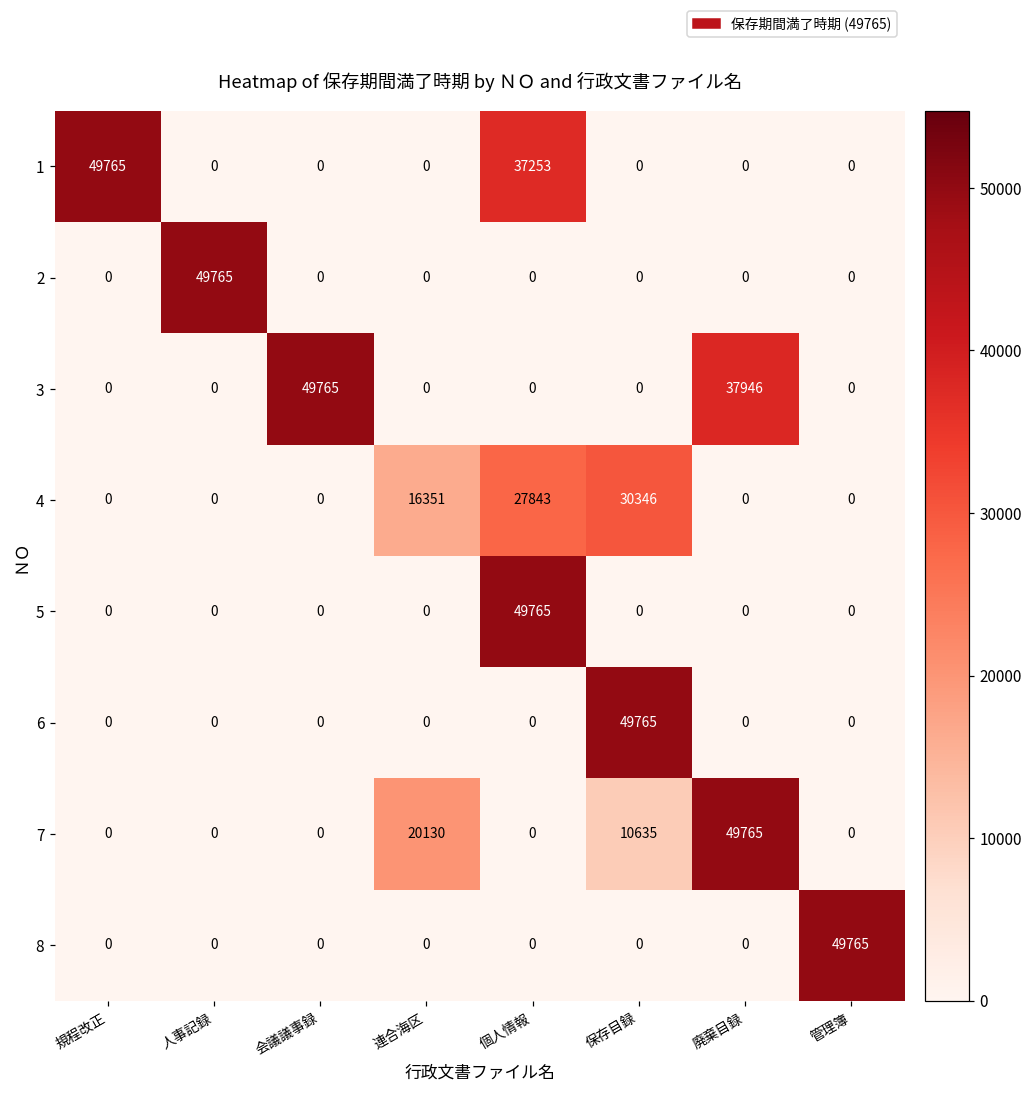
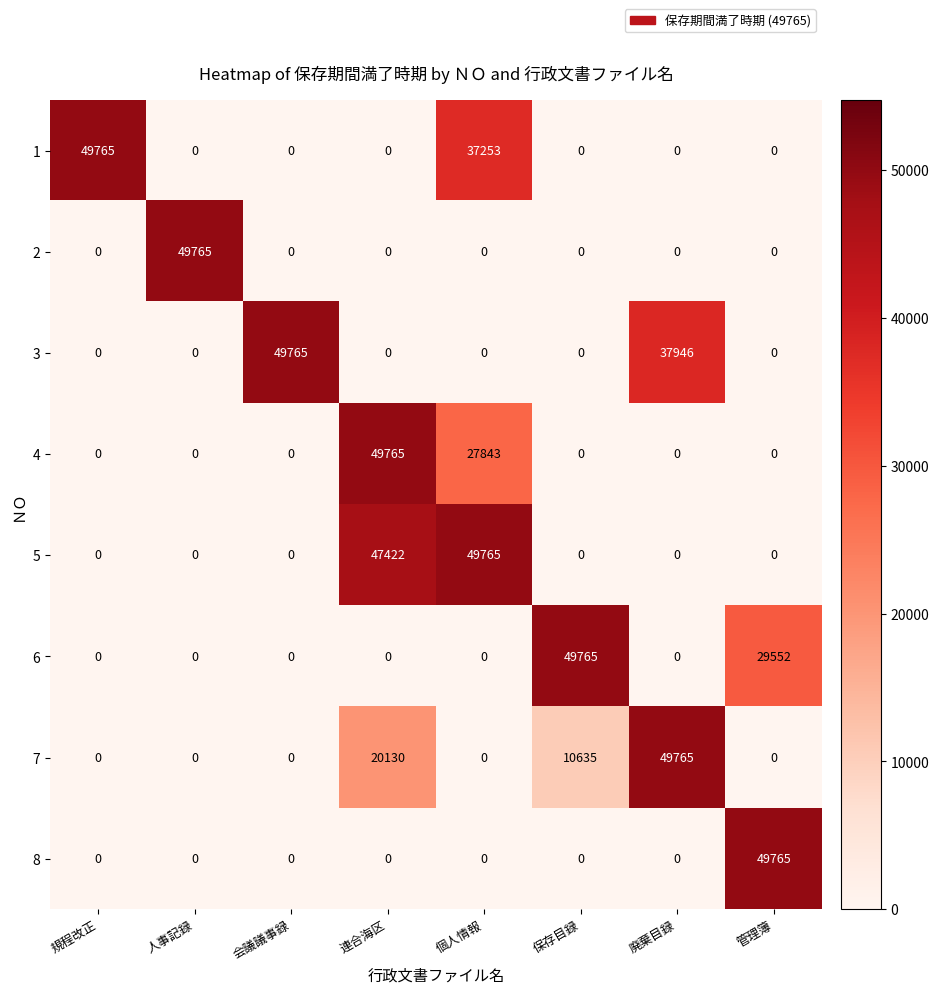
  {
    "1": {
      "規程改正": 49765,
      "人事記録": 0,
      "会議議事録": 0,
      "連合海区": 0,
      "個人情報": 37253,
      "保存目録": 0,
      "廃棄目録": 0,
      "管理簿": 0
    },
    "2": {
      "規程改正": 0,
      "人事記録": 49765,
      "会議議事録": 0,
      "連合海区": 0,
      "個人情報": 0,
      "保存目録": 0,
      "廃棄目録": 0,
      "管理簿": 0
    },
    "3": {
      "規程改正": 0,
      "人事記録": 0,
      "会議議事録": 49765,
      "連合海区": 0,
      "個人情報": 0,
      "保存目録": 0,
      "廃棄目録": 37946,
      "管理簿": 0
    },
    "4": {
      "規程改正": 0,
      "人事記録": 0,
      "会議議事録": 0,
-     "連合海区": 16351,
+     "連合海区": 49765,
      "個人情報": 27843,
-     "保存目録": 30346,
+     "保存目録": 0,
      "廃棄目録": 0,
      "管理簿": 0
    },
    "5": {
      "規程改正": 0,
      "人事記録": 0,
      "会議議事録": 0,
-     "連合海区": 0,
+     "連合海区": 47422,
      "個人情報": 49765,
      "保存目録": 0,
      "廃棄目録": 0,
      "管理簿": 0
    },
    "6": {
      "規程改正": 0,
      "人事記録": 0,
      "会議議事録": 0,
      "連合海区": 0,
      "個人情報": 0,
      "保存目録": 49765,
      "廃棄目録": 0,
-     "管理簿": 0
+     "管理簿": 29552
    },
    "7": {
      "規程改正": 0,
      "人事記録": 0,
      "会議議事録": 0,
      "連合海区": 20130,
      "個人情報": 0,
      "保存目録": 10635,
      "廃棄目録": 49765,
      "管理簿": 0
    },
    "8": {
      "規程改正": 0,
      "人事記録": 0,
      "会議議事録": 0,
      "連合海区": 0,
      "個人情報": 0,
      "保存目録": 0,
      "廃棄目録": 0,
      "管理簿": 49765
    }
  }
